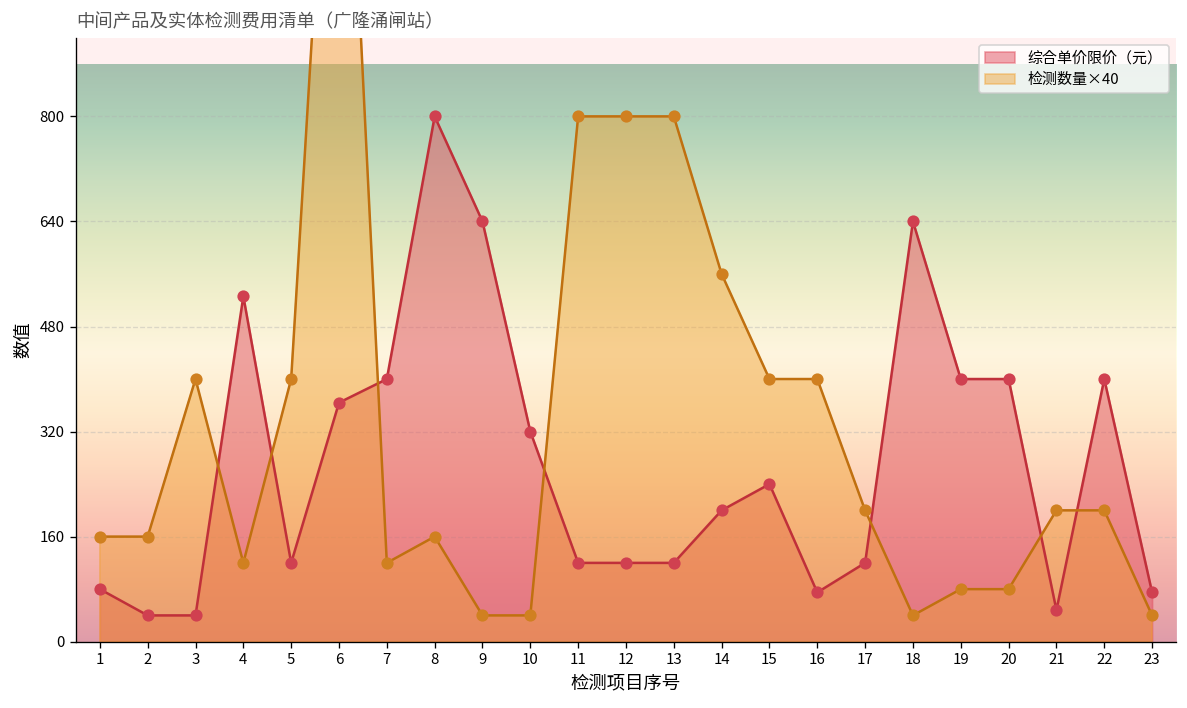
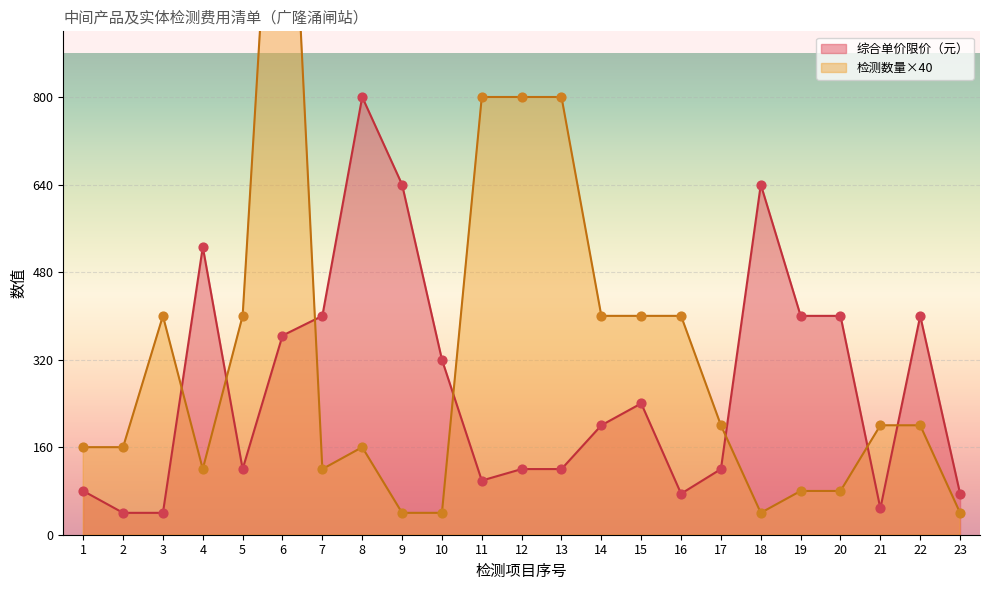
  {
    "综合单价限价（元）": {
      "1": 80,
      "2": 40,
      "3": 40,
      "4": 530,
      "5": 120,
      "6": 360,
      "7": 400,
      "8": 800,
      "9": 640,
      "10": 320,
-     "11": 120,
+     "11": 100,
      "12": 120,
      "13": 120,
      "14": 200,
      "15": 240,
      "16": 80,
      "17": 120,
      "18": 640,
      "19": 400,
      "20": 400,
      "21": 50,
      "22": 400,
      "23": 80
    },
    "检测数量×40": {
      "1": 160,
      "2": 160,
      "3": 400,
      "4": 120,
      "5": 400,
      "7": 120,
      "8": 160,
      "9": 40,
      "10": 40,
      "11": 800,
      "12": 800,
      "13": 800,
-     "14": 560,
+     "14": 400,
      "15": 400,
      "16": 400,
      "17": 200,
      "18": 40,
      "19": 80,
      "20": 80,
      "21": 200,
      "22": 200,
      "23": 40
    }
  }
